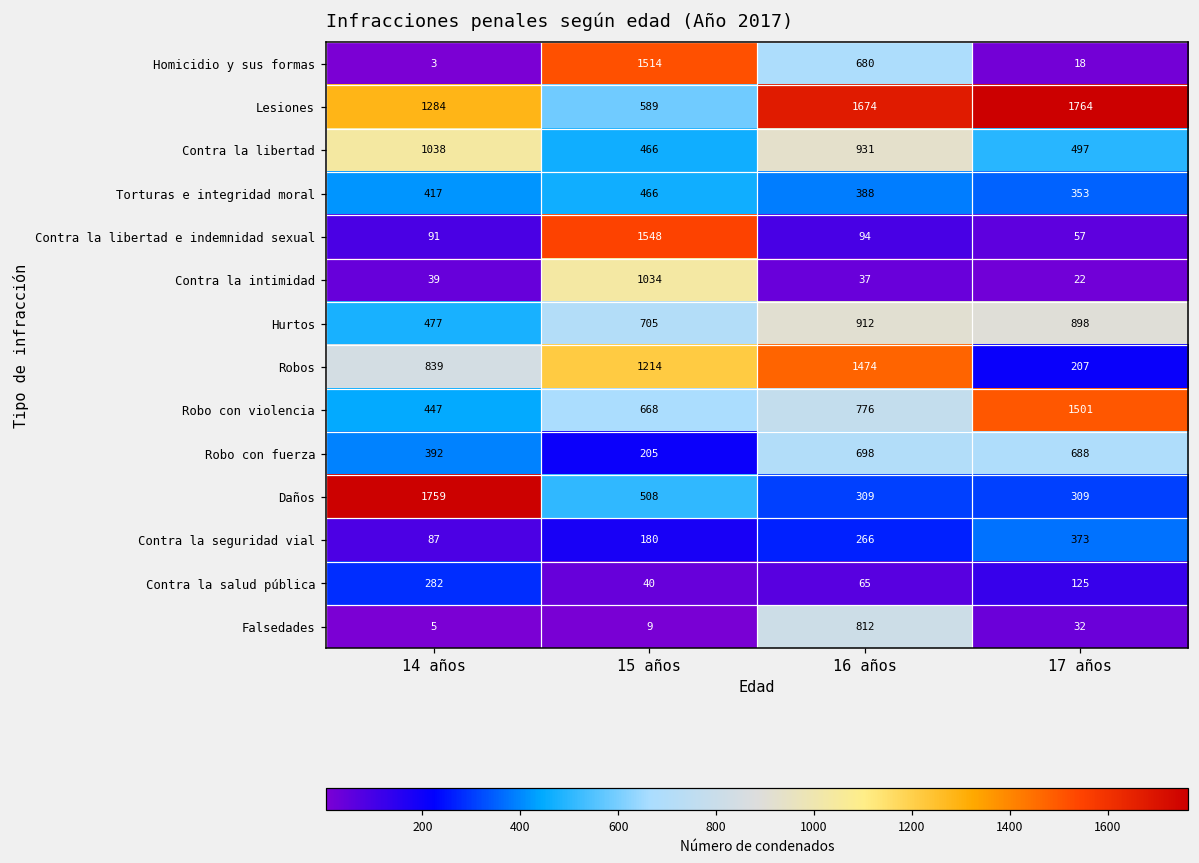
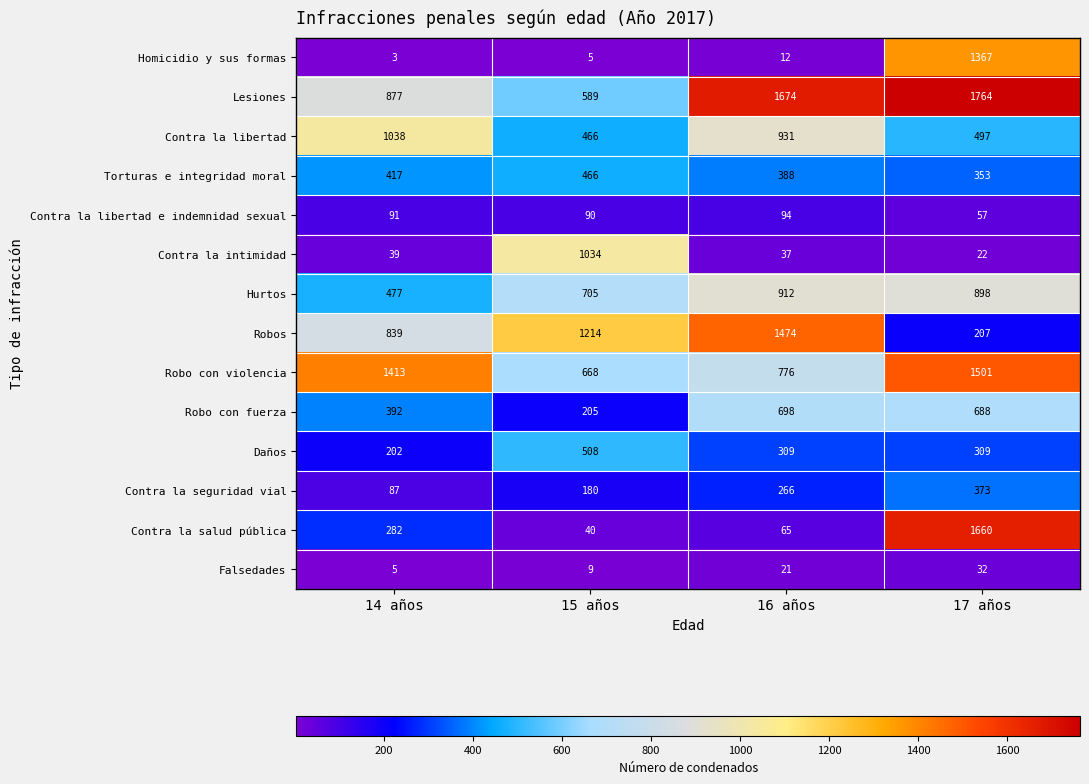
  {
    "Homicidio y sus formas": {
      "14 años": 3,
-     "15 años": 1514,
-     "16 años": 680,
-     "17 años": 18
+     "15 años": 5,
+     "16 años": 12,
+     "17 años": 1367
    },
    "Lesiones": {
-     "14 años": 1284,
+     "14 años": 877,
      "15 años": 589,
      "16 años": 1674,
      "17 años": 1764
    },
    "Contra la libertad": {
      "14 años": 1038,
      "15 años": 466,
      "16 años": 931,
      "17 años": 497
    },
    "Torturas e integridad moral": {
      "14 años": 417,
      "15 años": 466,
      "16 años": 388,
      "17 años": 353
    },
    "Contra la libertad e indemnidad sexual": {
      "14 años": 91,
-     "15 años": 1548,
+     "15 años": 90,
      "16 años": 94,
      "17 años": 57
    },
    "Contra la intimidad": {
      "14 años": 39,
      "15 años": 1034,
      "16 años": 37,
      "17 años": 22
    },
    "Hurtos": {
      "14 años": 477,
      "15 años": 705,
      "16 años": 912,
      "17 años": 898
    },
    "Robos": {
      "14 años": 839,
      "15 años": 1214,
      "16 años": 1474,
      "17 años": 207
    },
    "Robo con violencia": {
-     "14 años": 447,
+     "14 años": 1413,
      "15 años": 668,
      "16 años": 776,
      "17 años": 1501
    },
    "Robo con fuerza": {
      "14 años": 392,
      "15 años": 205,
      "16 años": 698,
      "17 años": 688
    },
    "Daños": {
-     "14 años": 1759,
+     "14 años": 202,
      "15 años": 508,
      "16 años": 309,
      "17 años": 309
    },
    "Contra la seguridad vial": {
      "14 años": 87,
      "15 años": 180,
      "16 años": 266,
      "17 años": 373
    },
    "Contra la salud pública": {
      "14 años": 282,
      "15 años": 40,
      "16 años": 65,
-     "17 años": 125
+     "17 años": 1660
    },
    "Falsedades": {
      "14 años": 5,
      "15 años": 9,
-     "16 años": 812,
+     "16 años": 21,
      "17 años": 32
    }
  }
